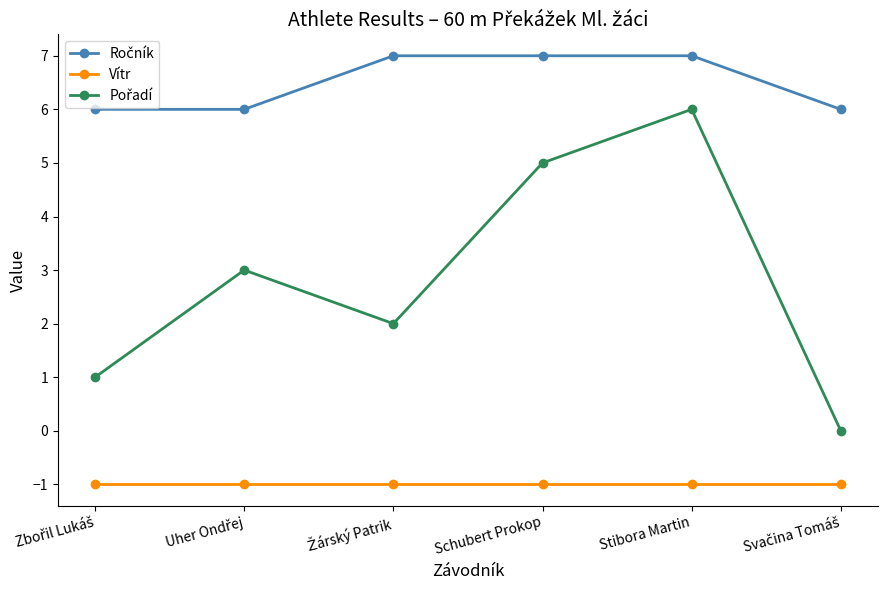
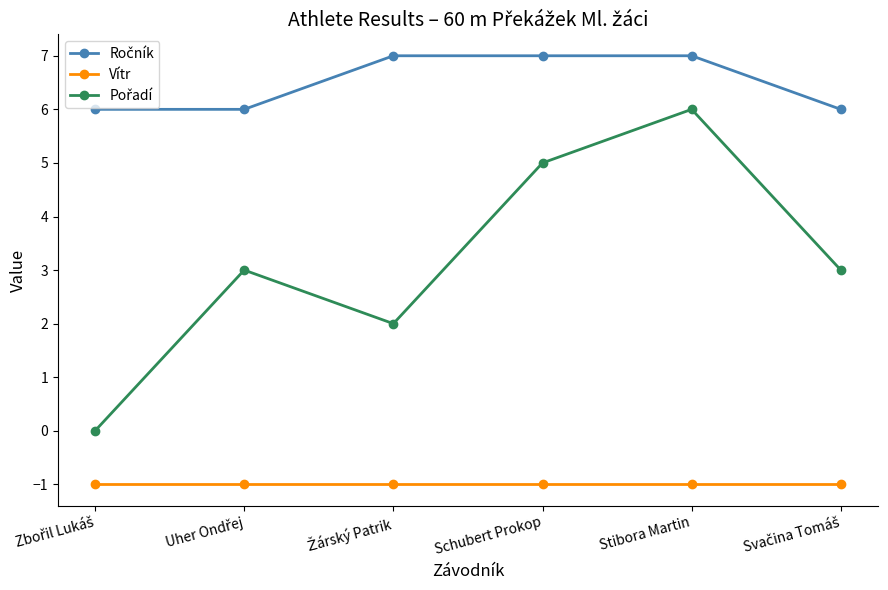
  {
    "Ročník": {
      "Zbořil Lukáš": 6,
      "Uher Ondřej": 6,
      "Žárský Patrik": 7,
      "Schubert Prokop": 7,
      "Stibora Martin": 7,
      "Svačina Tomáš": 6
    },
    "Vítr": {
      "Zbořil Lukáš": -1,
      "Uher Ondřej": -1,
      "Žárský Patrik": -1,
      "Schubert Prokop": -1,
      "Stibora Martin": -1,
      "Svačina Tomáš": -1
    },
    "Pořadí": {
-     "Zbořil Lukáš": 1,
+     "Zbořil Lukáš": 0,
      "Uher Ondřej": 3,
      "Žárský Patrik": 2,
      "Schubert Prokop": 5,
      "Stibora Martin": 6,
-     "Svačina Tomáš": 0
+     "Svačina Tomáš": 3
    }
  }
